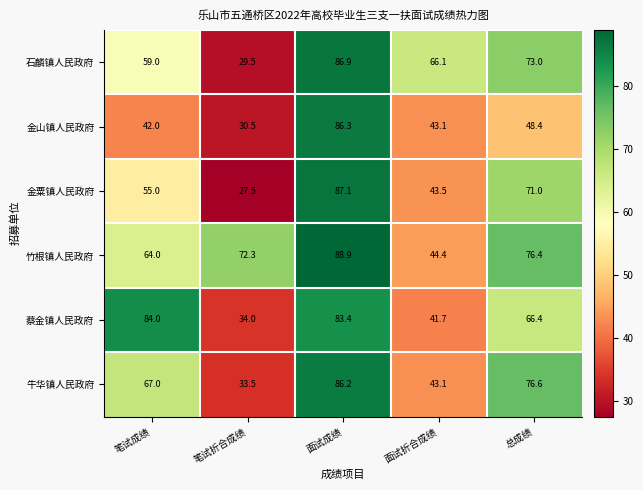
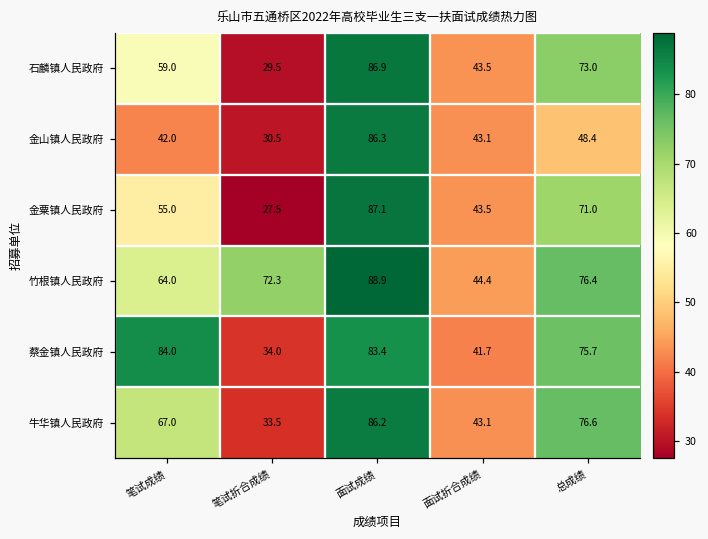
  {
    "石麟镇人民政府": {
      "笔试成绩": 59.0,
      "笔试折合成绩": 29.5,
      "面试成绩": 86.9,
-     "面试折合成绩": 66.1,
+     "面试折合成绩": 43.5,
      "总成绩": 73.0
    },
    "金山镇人民政府": {
      "笔试成绩": 42.0,
      "笔试折合成绩": 30.5,
      "面试成绩": 86.3,
      "面试折合成绩": 43.1,
      "总成绩": 48.4
    },
    "金粟镇人民政府": {
      "笔试成绩": 55.0,
      "笔试折合成绩": 27.5,
      "面试成绩": 87.1,
      "面试折合成绩": 43.5,
      "总成绩": 71.0
    },
    "竹根镇人民政府": {
      "笔试成绩": 64.0,
      "笔试折合成绩": 72.3,
      "面试成绩": 88.9,
      "面试折合成绩": 44.4,
      "总成绩": 76.4
    },
    "蔡金镇人民政府": {
      "笔试成绩": 84.0,
      "笔试折合成绩": 34.0,
      "面试成绩": 83.4,
      "面试折合成绩": 41.7,
-     "总成绩": 66.4
+     "总成绩": 75.7
    },
    "牛华镇人民政府": {
      "笔试成绩": 67.0,
      "笔试折合成绩": 33.5,
      "面试成绩": 86.2,
      "面试折合成绩": 43.1,
      "总成绩": 76.6
    }
  }
